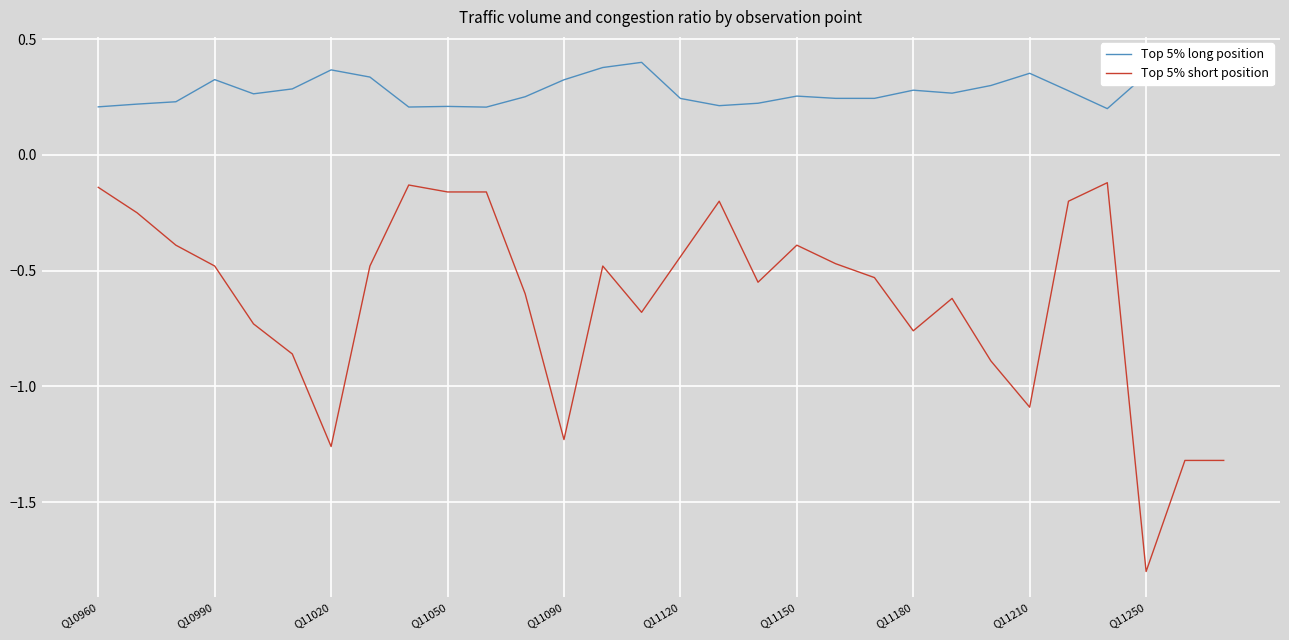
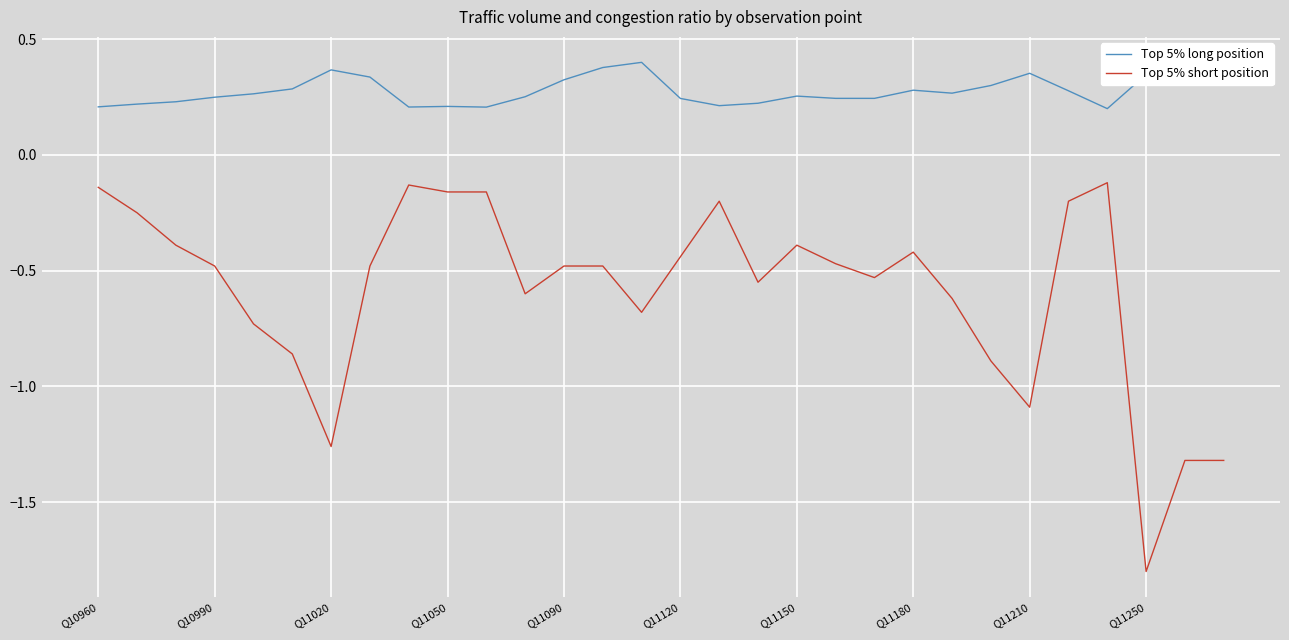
  {
    "Top 5% long position": {
      "Q10960": 0.21,
-     "Q10990": 0.33,
+     "Q10990": 0.25,
      "Q11020": 0.37,
      "Q11050": 0.21,
      "Q11090": 0.32,
      "Q11120": 0.24,
      "Q11150": 0.25,
      "Q11180": 0.28,
      "Q11210": 0.35
    },
    "Top 5% short position": {
      "Q10960": -0.14,
      "Q10990": -0.48,
      "Q11020": -1.26,
      "Q11050": -0.16,
-     "Q11090": -1.23,
+     "Q11090": -0.48,
      "Q11120": -0.44,
      "Q11150": -0.39,
-     "Q11180": -0.76,
+     "Q11180": -0.42,
      "Q11210": -1.09,
      "Q11250": -1.80
    }
  }
